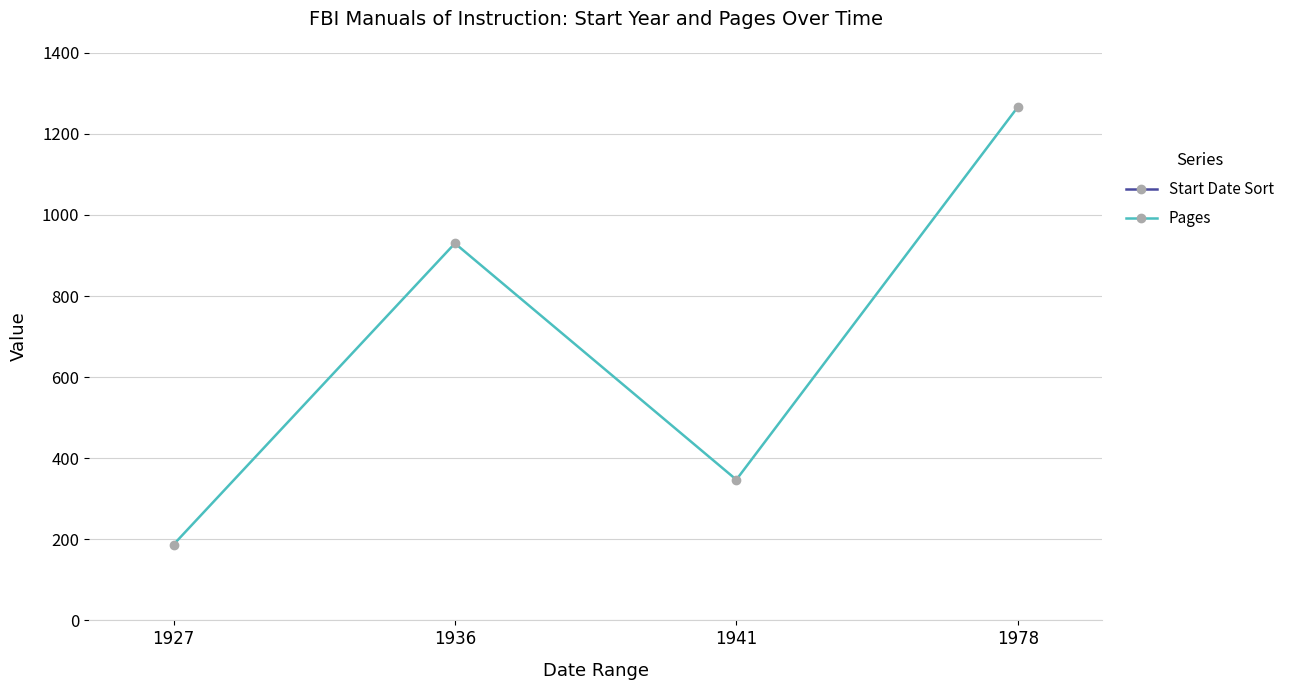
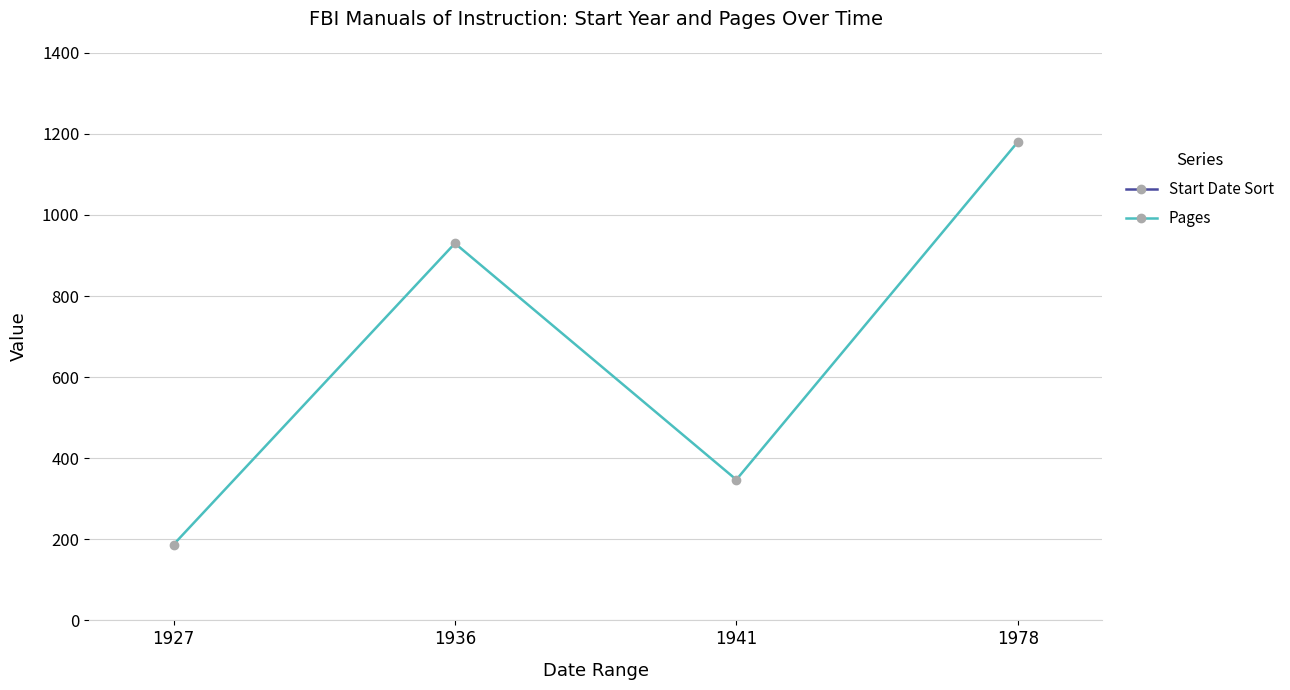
  {
    "Pages": {
      "1927": 190,
      "1936": 930,
      "1941": 350,
-     "1978": 1270
+     "1978": 1180
    }
  }
